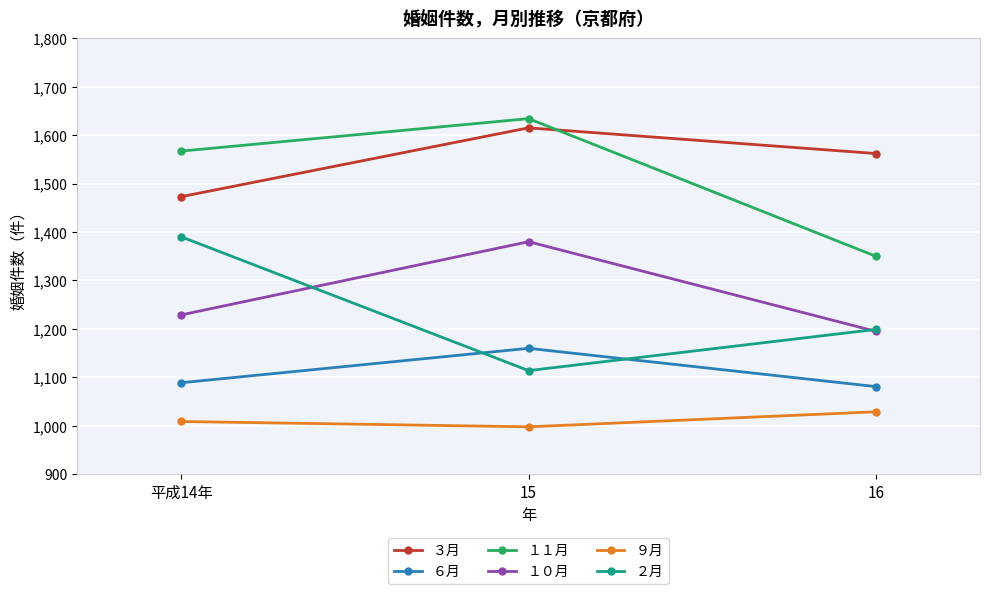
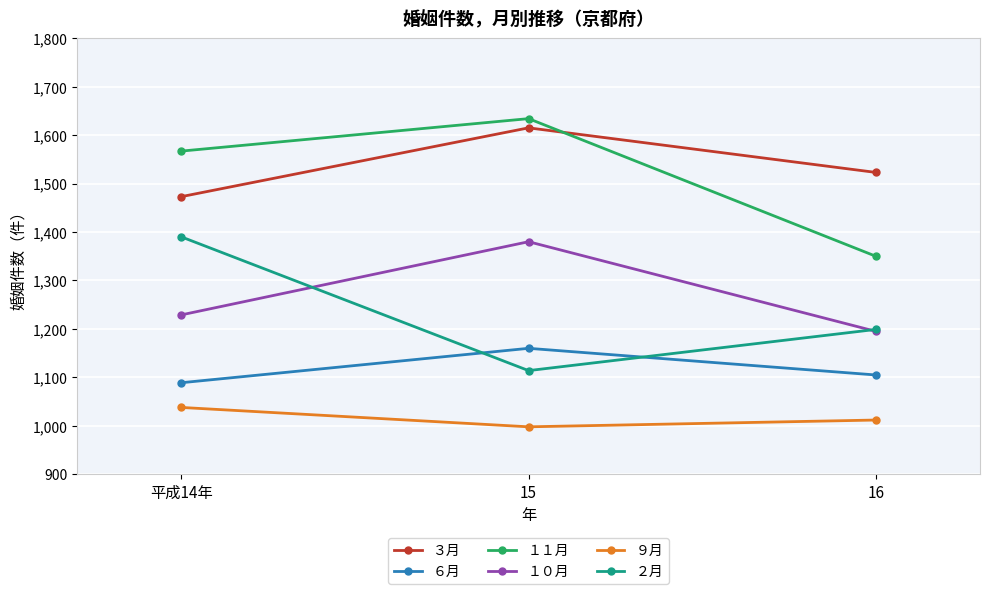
  {
    "３月": {
      "平成14年": "1,470",
      "15": "1,620",
-     "16": "1,560"
+     "16": "1,520"
    },
    "６月": {
      "平成14年": "1,090",
      "15": "1,160",
-     "16": "1,080"
+     "16": "1,110"
    },
    "１０月": {
      "平成14年": "1,230",
      "15": "1,380"
    },
    "９月": {
-     "平成14年": "1,010",
+     "平成14年": "1,040",
      "15": "1,000",
-     "16": "1,030"
+     "16": "1,010"
    }
  }
